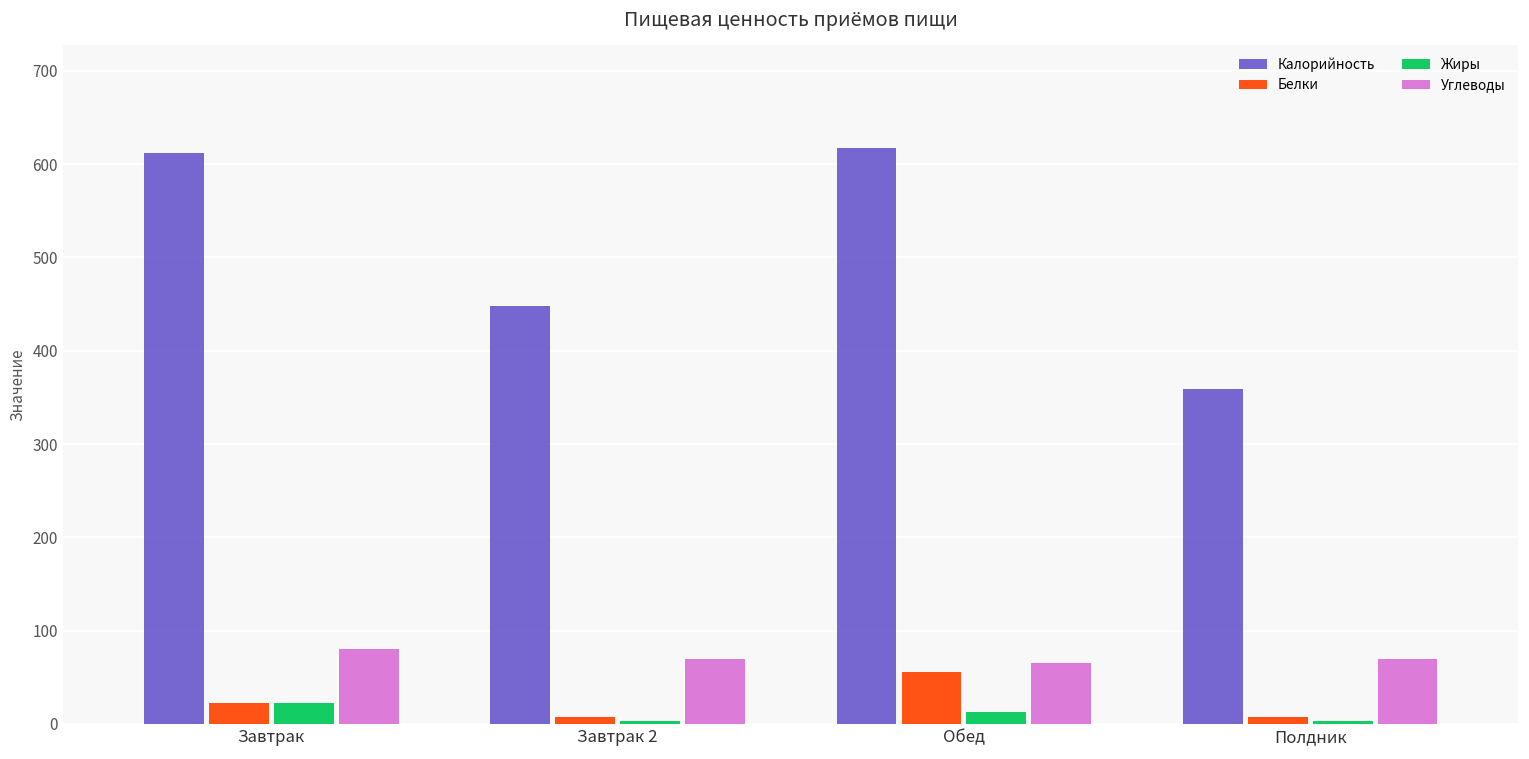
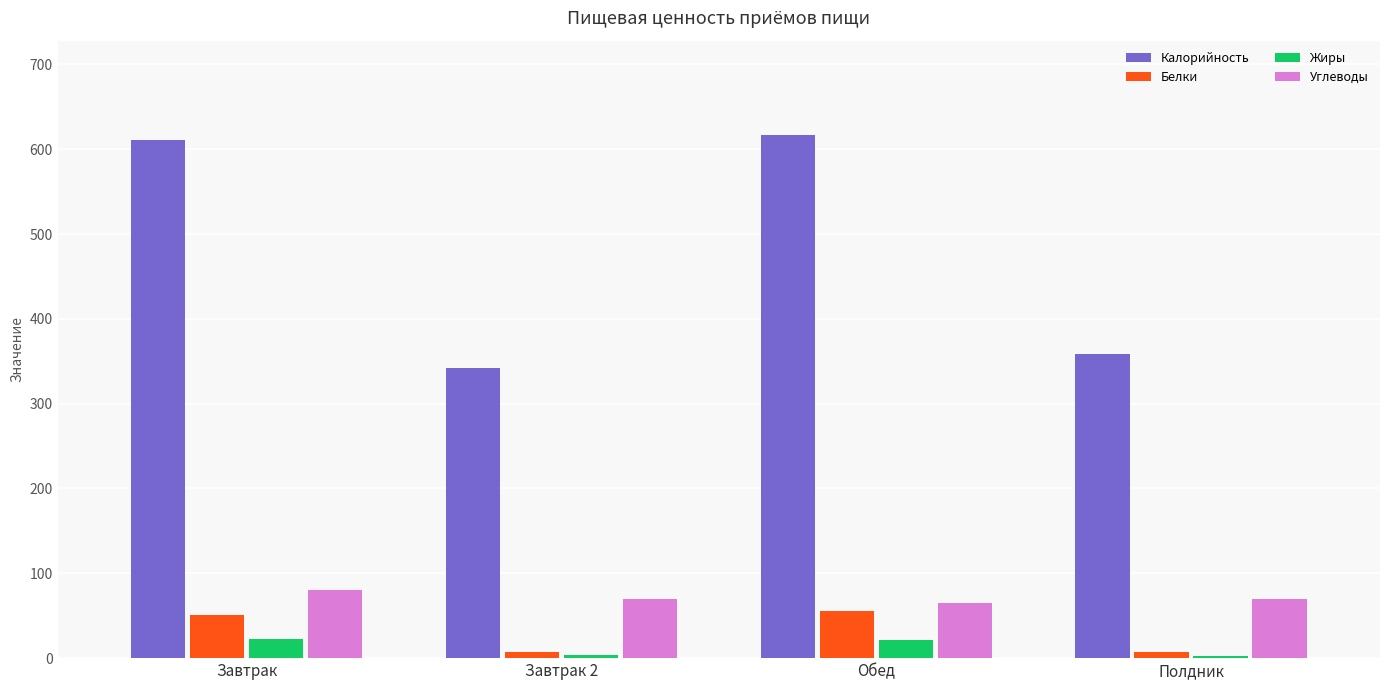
  {
    "Калорийность": {
      "Завтрак": 610,
-     "Завтрак 2": 450,
+     "Завтрак 2": 340,
      "Обед": 620,
      "Полдник": 360
    },
    "Белки": {
-     "Завтрак": 20,
+     "Завтрак": 50,
      "Завтрак 2": 10,
      "Обед": 60,
      "Полдник": 10
    },
    "Жиры": {
      "Завтрак": 20,
      "Завтрак 2": 0,
-     "Обед": 10,
+     "Обед": 20,
      "Полдник": 0
    },
    "Углеводы": {
      "Завтрак": 80,
      "Завтрак 2": 70,
      "Обед": 60,
      "Полдник": 70
    }
  }
